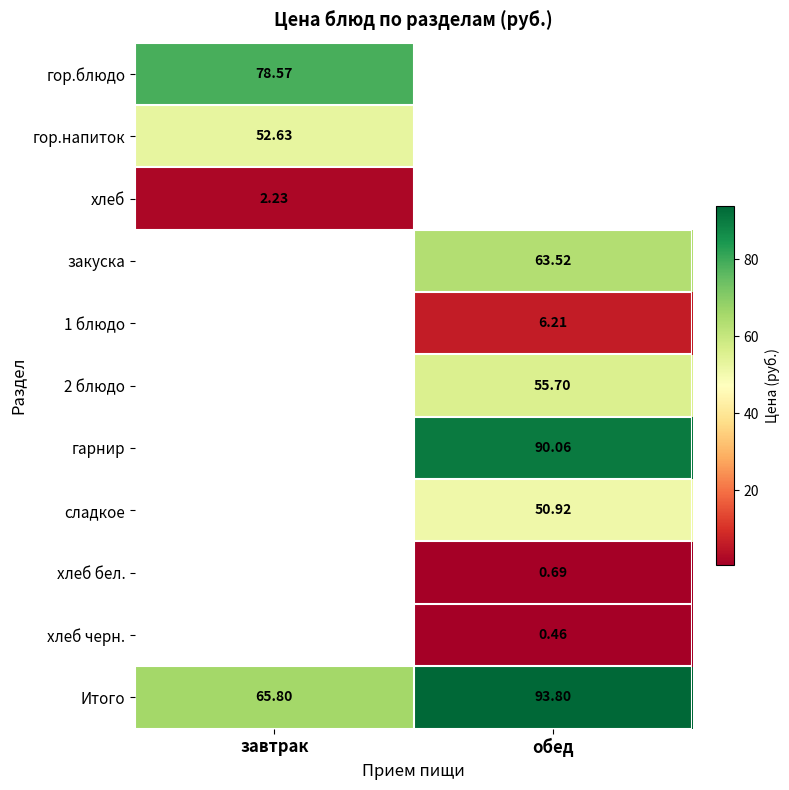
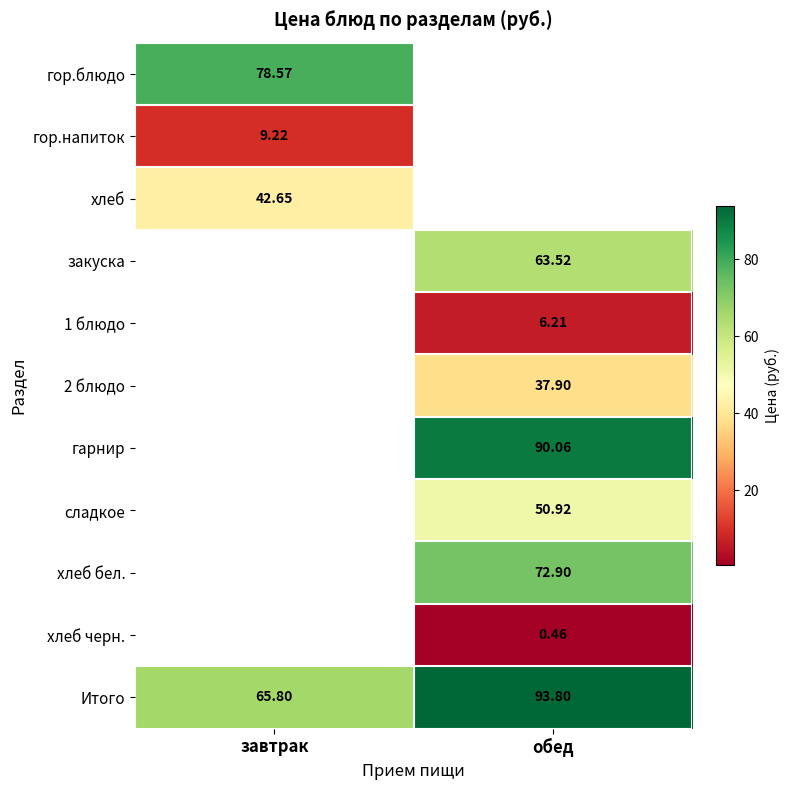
  {
    "гор.блюдо": {
      "завтрак": 78.57
    },
    "гор.напиток": {
-     "завтрак": 52.63
+     "завтрак": 9.22
    },
    "хлеб": {
-     "завтрак": 2.23
+     "завтрак": 42.65
    },
    "закуска": {
      "обед": 63.52
    },
    "1 блюдо": {
      "обед": 6.21
    },
    "2 блюдо": {
-     "обед": 55.70
+     "обед": 37.90
    },
    "гарнир": {
      "обед": 90.06
    },
    "сладкое": {
      "обед": 50.92
    },
    "хлеб бел.": {
-     "обед": 0.69
+     "обед": 72.90
    },
    "хлеб черн.": {
      "обед": 0.46
    },
    "Итого": {
      "завтрак": 65.80,
      "обед": 93.80
    }
  }
